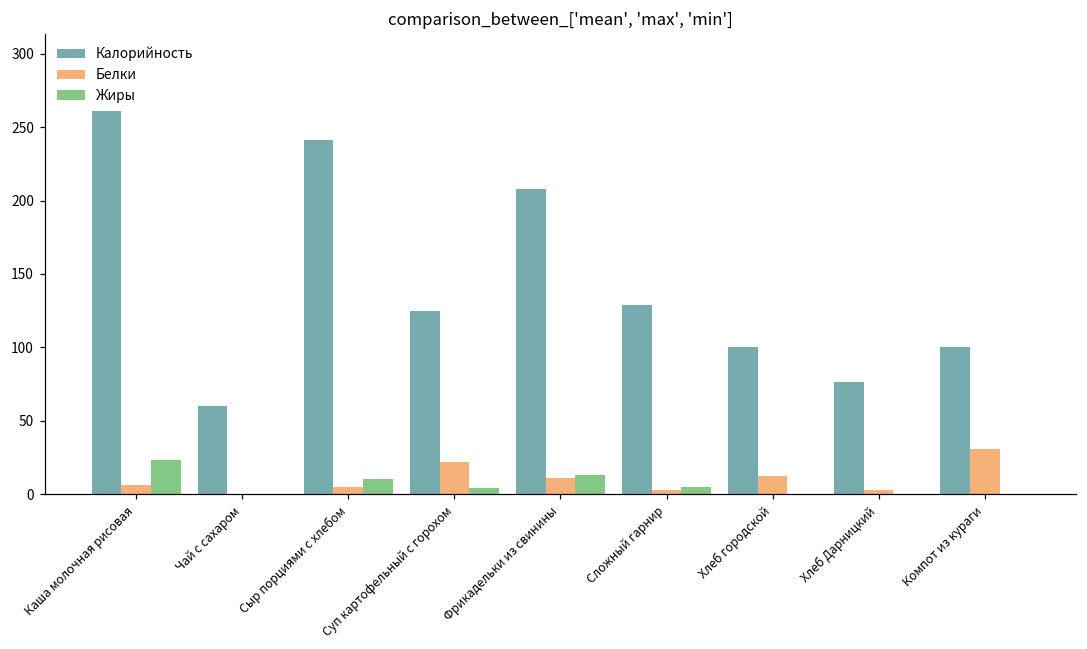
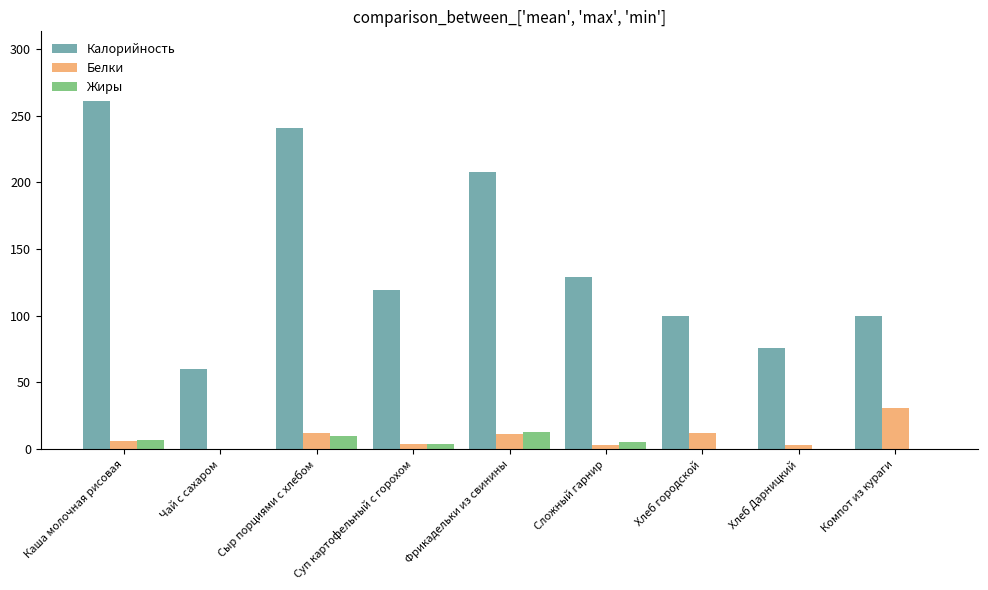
  {
    "Калорийность": {
      "Каша молочная рисовая": 261,
      "Чай с сахаром": 60,
      "Сыр порциями с хлебом": 241,
-     "Суп картофельный с горохом": 125,
+     "Суп картофельный с горохом": 119,
      "Фрикадельки из свинины": 208,
      "Сложный гарнир": 129,
      "Хлеб городской": 100,
      "Хлеб Дарницкий": 76,
      "Компот из кураги": 100
    },
    "Белки": {
      "Каша молочная рисовая": 6,
      "Чай с сахаром": 0,
-     "Сыр порциями с хлебом": 5,
-     "Суп картофельный с горохом": 22,
+     "Сыр порциями с хлебом": 12,
+     "Суп картофельный с горохом": 4,
      "Фрикадельки из свинины": 11,
      "Сложный гарнир": 3,
      "Хлеб городской": 12,
      "Хлеб Дарницкий": 3,
      "Компот из кураги": 31
    },
    "Жиры": {
-     "Каша молочная рисовая": 23,
+     "Каша молочная рисовая": 7,
      "Чай с сахаром": 0,
      "Сыр порциями с хлебом": 10,
      "Суп картофельный с горохом": 4,
      "Фрикадельки из свинины": 13,
      "Сложный гарнир": 5,
      "Хлеб городской": 0,
      "Хлеб Дарницкий": 0,
      "Компот из кураги": 0
    }
  }
